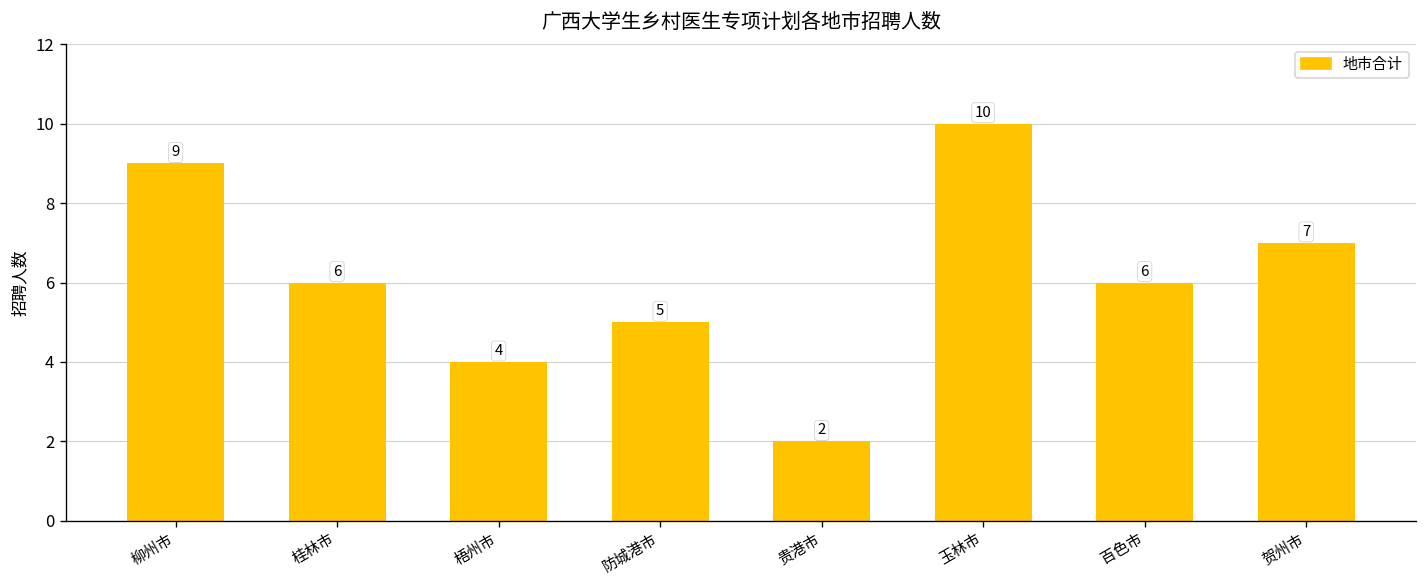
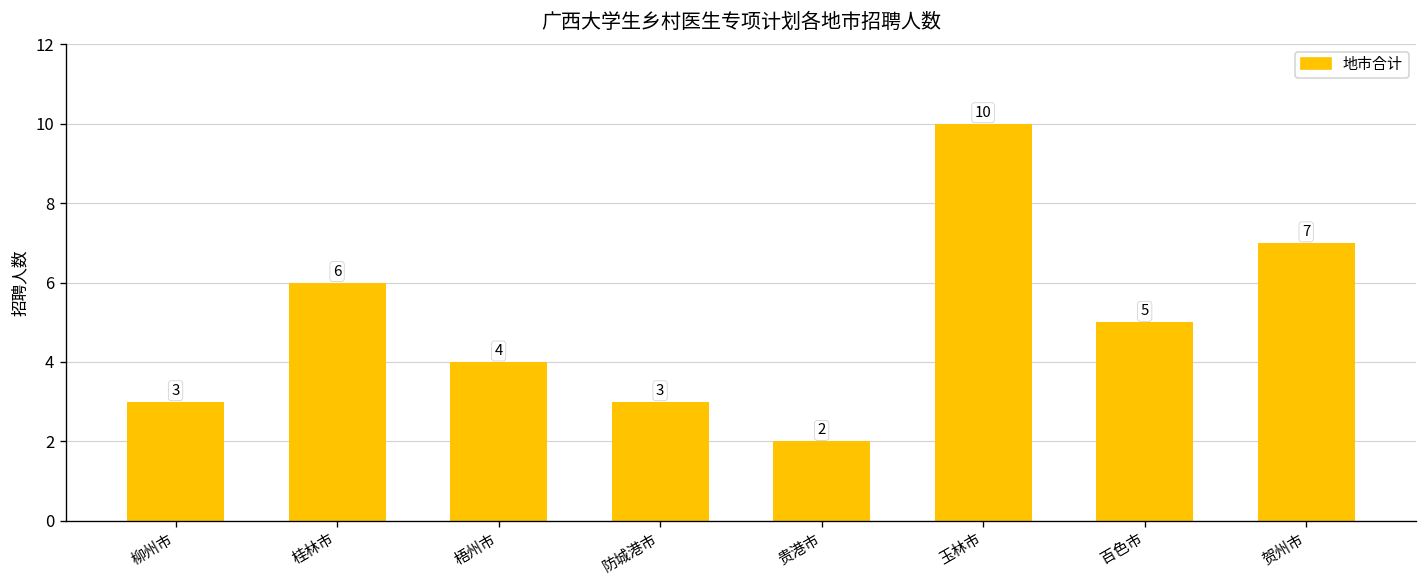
  {
-   "柳州市": 9,
-   "防城港市": 5,
-   "百色市": 6
+   "柳州市": 3,
+   "防城港市": 3,
+   "百色市": 5
  }
